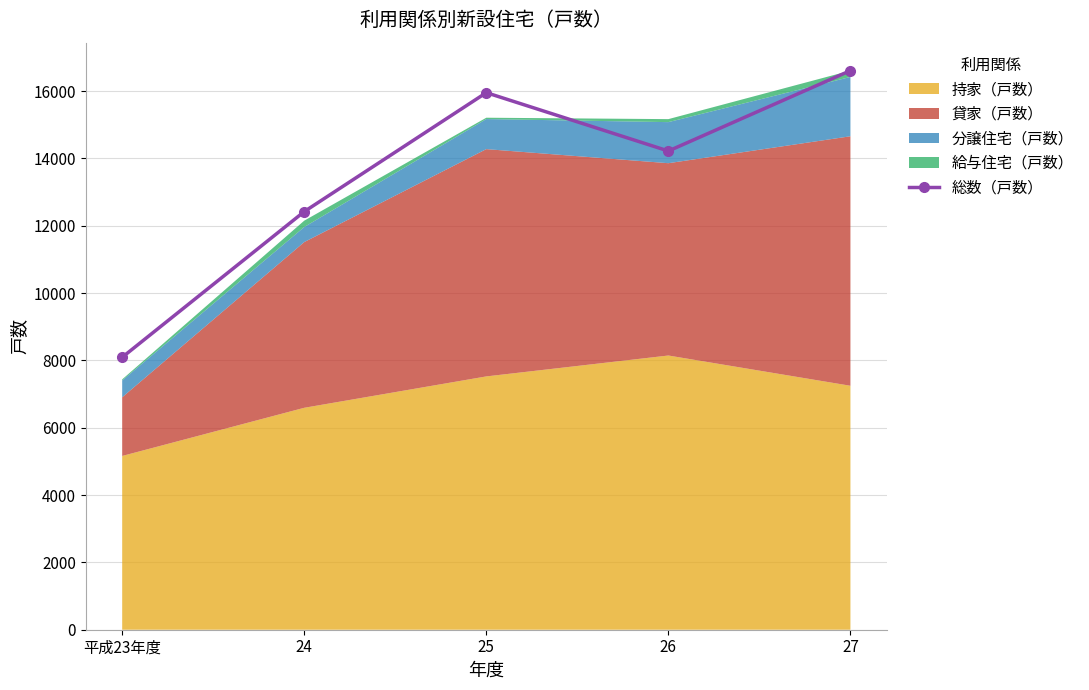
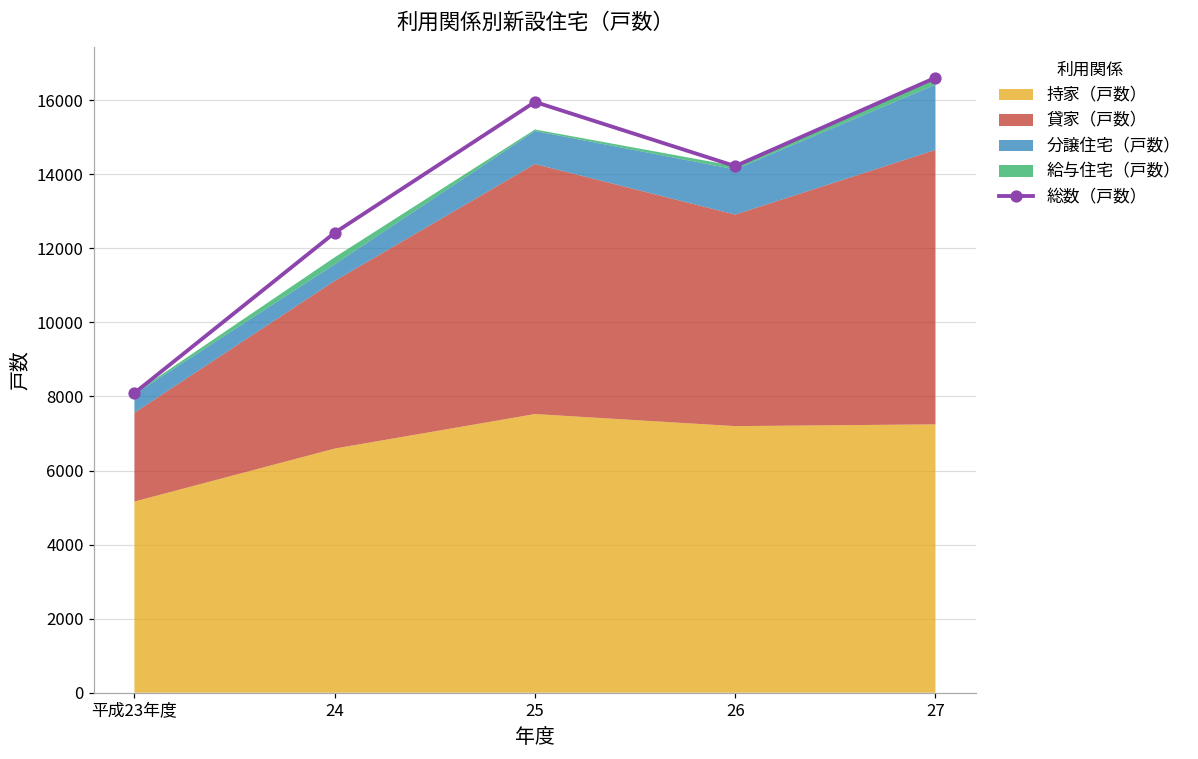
  {
    "持家（戸数）": {
      "平成23年度": 5200,
      "24": 6600,
      "25": 7500,
-     "26": 8100,
+     "26": 7200,
      "27": 7200
    },
    "総数（戸数）": {
      "24": 12400,
      "25": 16000
    },
    "貸家（戸数）": {
-     "平成23年度": 1700,
-     "24": 4900,
+     "平成23年度": 2400,
+     "24": 4500,
      "25": 6800,
      "26": 5700,
      "27": 7400
    },
    "分譲住宅（戸数）": {
      "24": 400,
      "26": 1200,
      "27": 1800
    },
    "給与住宅（戸数）": {
      "24": 200
    }
  }
